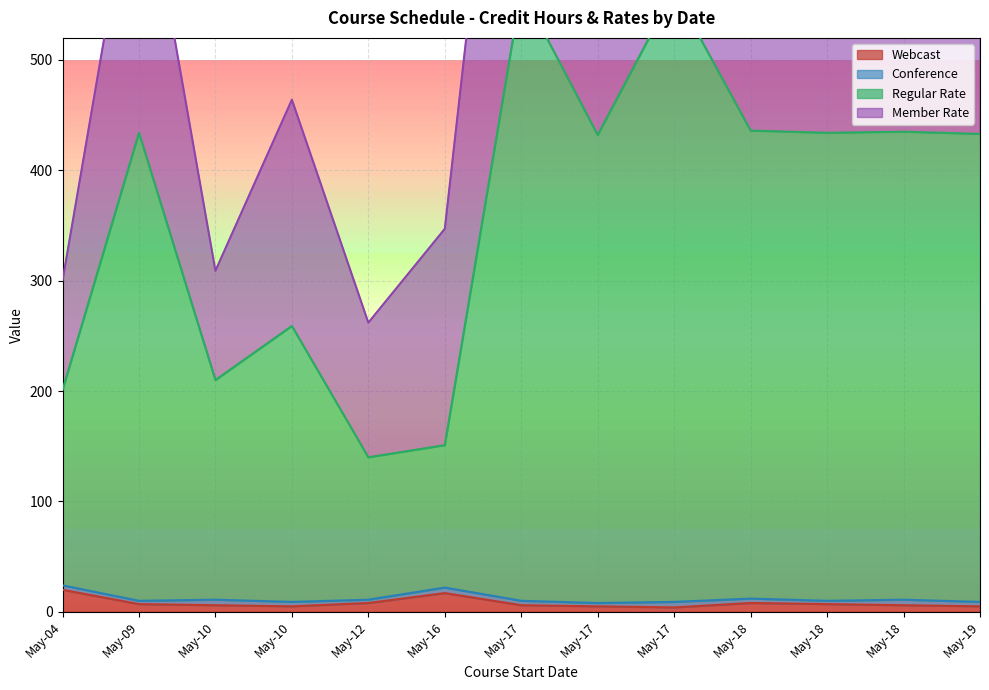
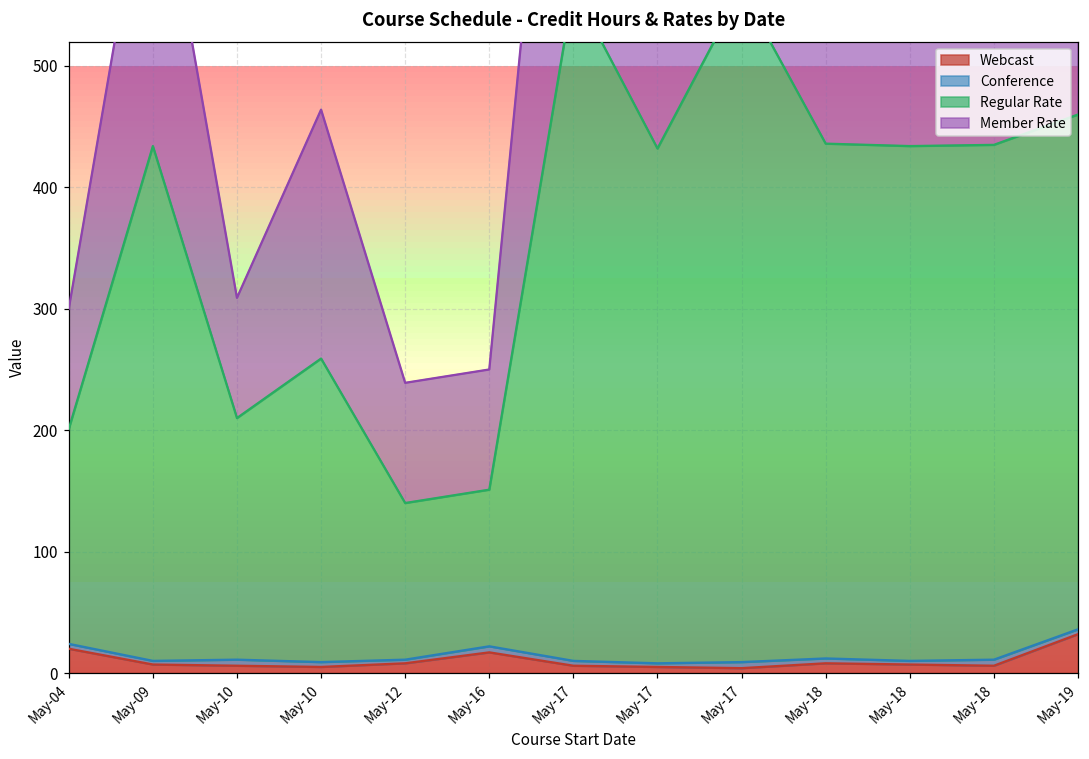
  {
    "Webcast": {
      "May-04": 20,
      "May-09": 7,
      "May-12": 8,
      "May-16": 17,
-     "May-19": 5
+     "May-19": 32
    },
    "Conference": {
      "May-04": 4,
      "May-09": 3,
      "May-12": 3,
      "May-16": 5,
      "May-19": 4
    },
    "Regular Rate": {
      "May-04": 177,
      "May-09": 424,
      "May-12": 129,
      "May-16": 129,
      "May-19": 424
    },
    "Member Rate": {
      "May-04": 99,
-     "May-12": 122,
-     "May-16": 196
+     "May-12": 99,
+     "May-16": 99
    }
  }
